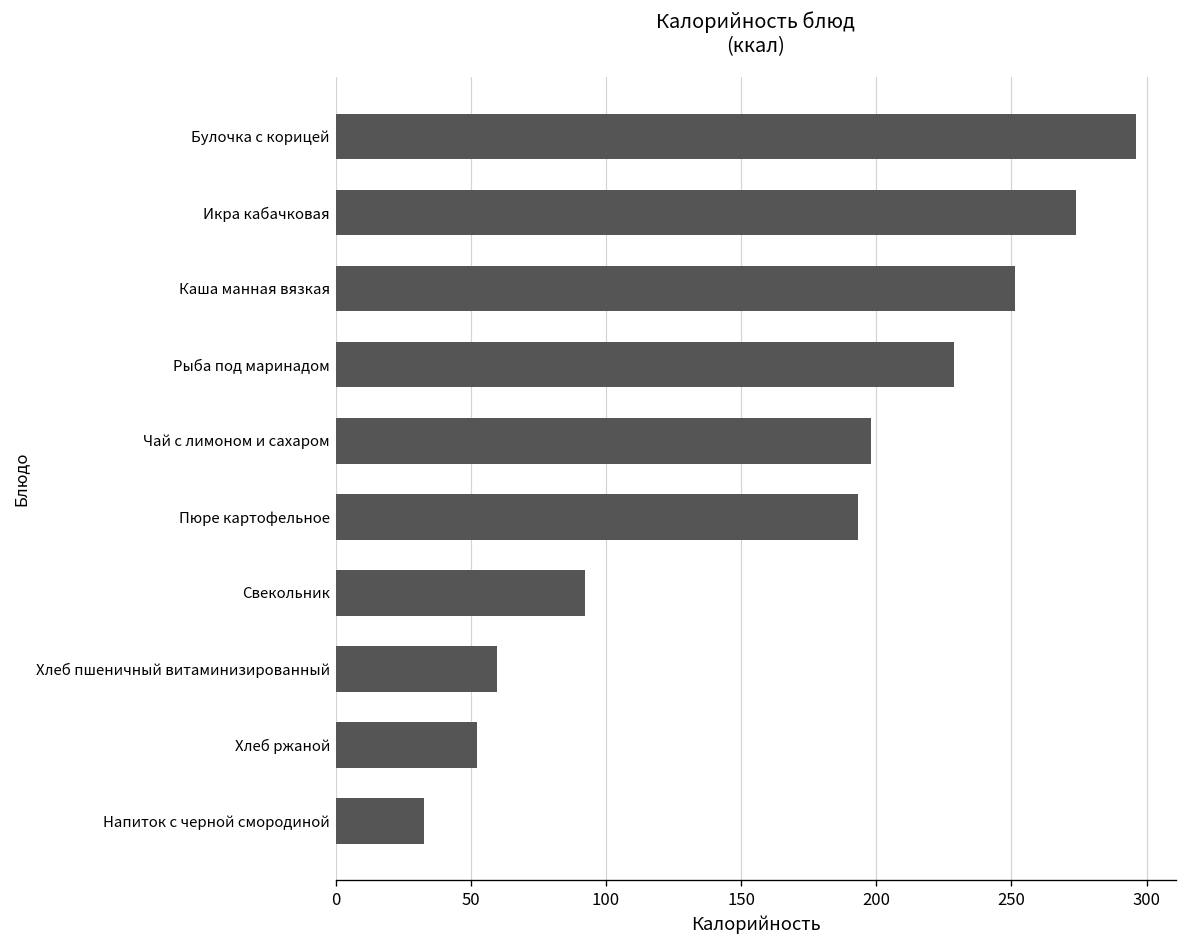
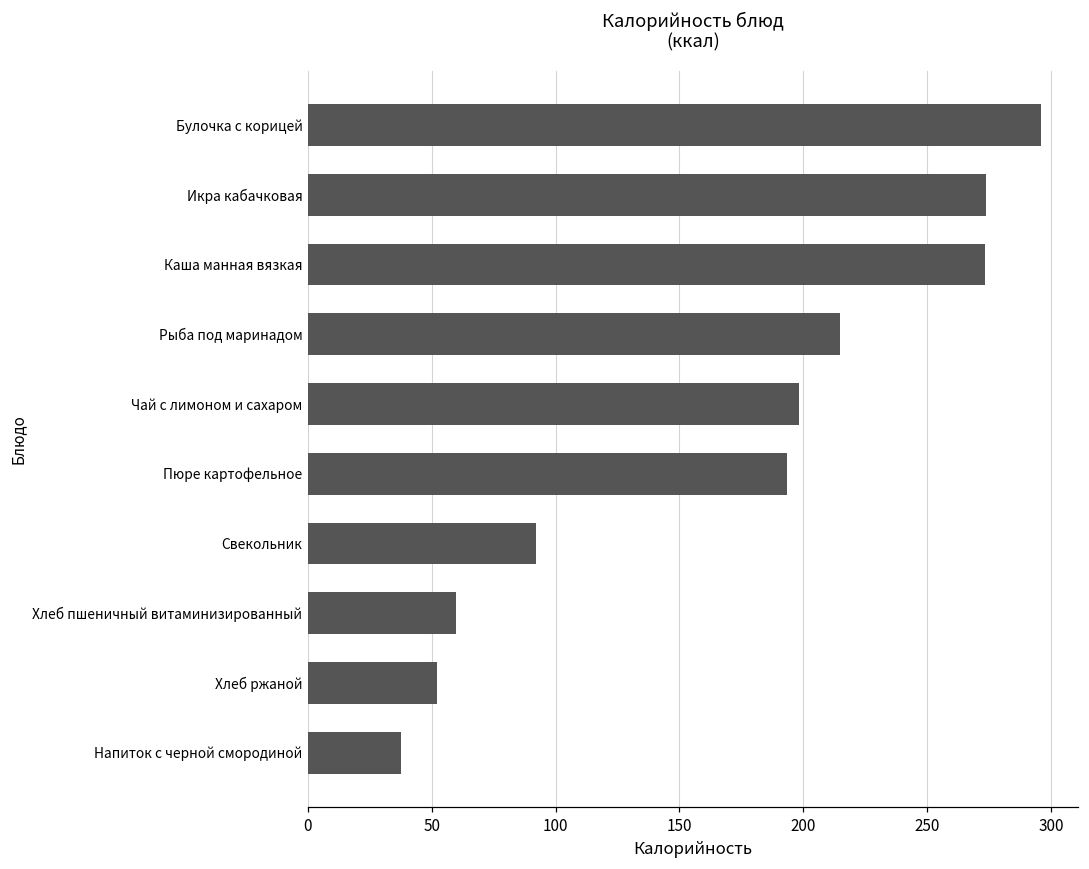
  {
    "Булочка с корицей": 296,
    "Икра кабачковая": 274,
-   "Каша манная вязкая": 251,
-   "Рыба под маринадом": 229,
+   "Каша манная вязкая": 273,
+   "Рыба под маринадом": 215,
    "Чай с лимоном и сахаром": 198,
    "Пюре картофельное": 193,
    "Свекольник": 92,
    "Хлеб пшеничный витаминизированный": 60,
    "Хлеб ржаной": 52,
-   "Напиток с черной смородиной": 33
+   "Напиток с черной смородиной": 38
  }
